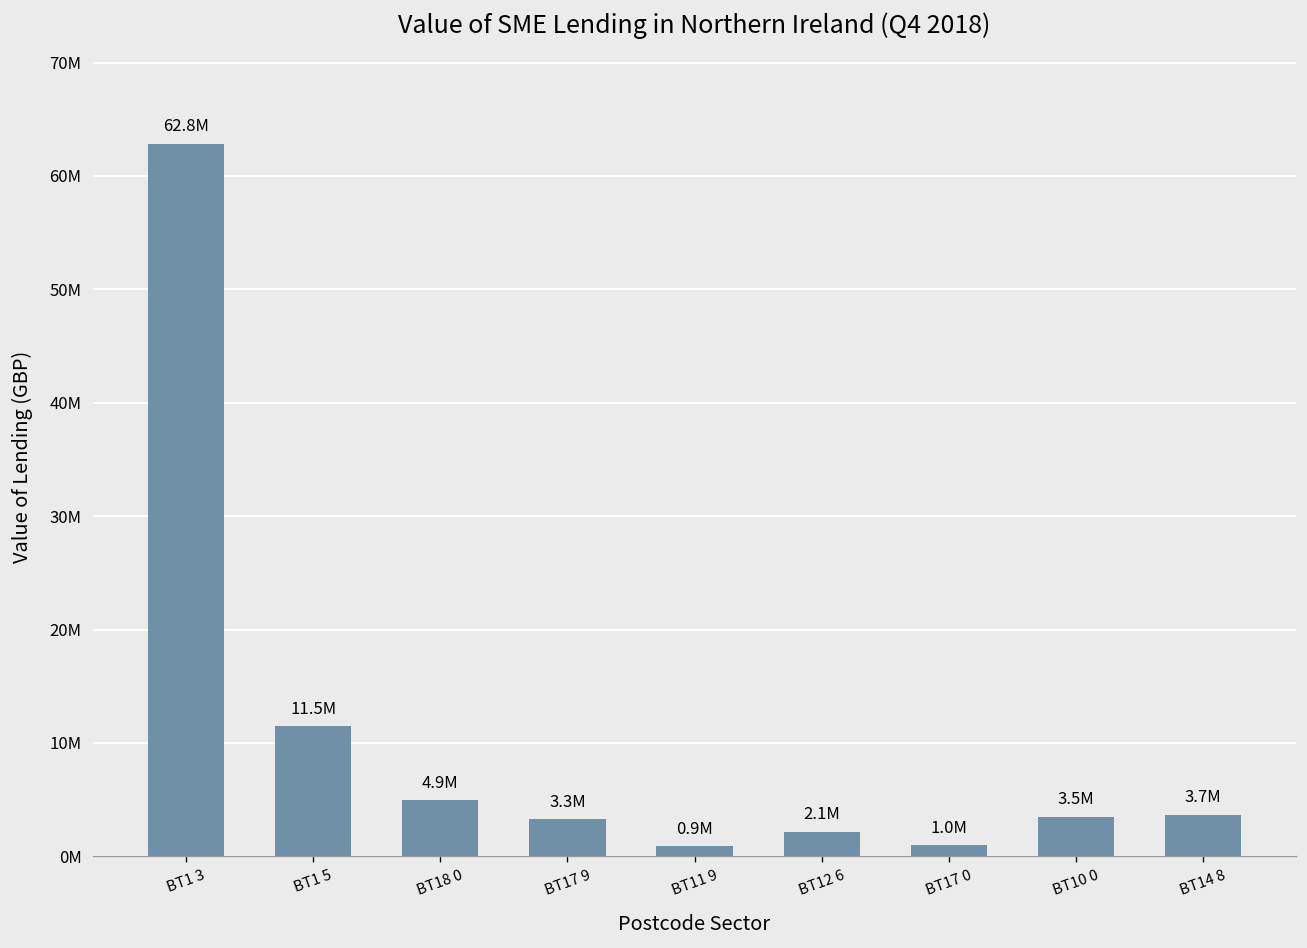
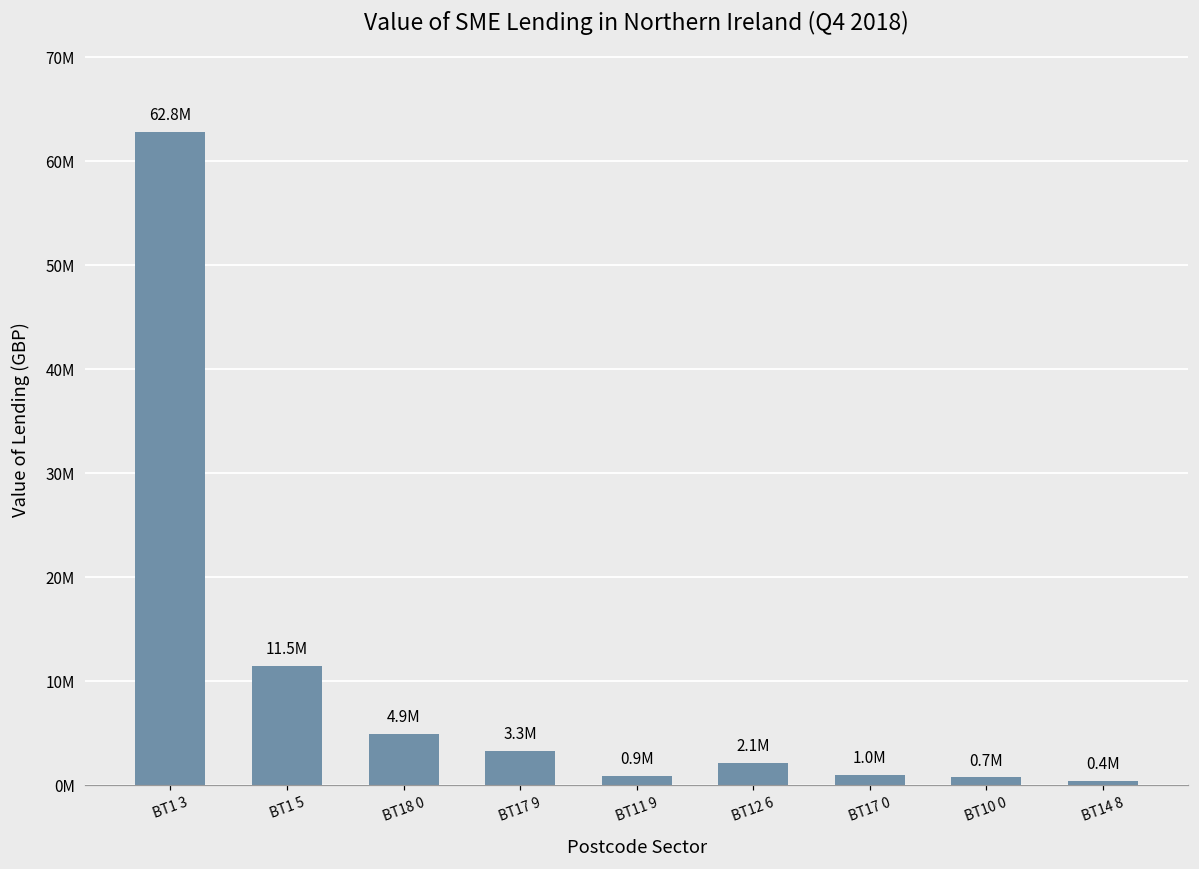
  {
    "BT1 3": "62.8M",
    "BT1 5": "11.5M",
    "BT18 0": "4.9M",
    "BT17 9": "3.3M",
    "BT11 9": "0.9M",
    "BT12 6": "2.1M",
    "BT17 0": "1.0M",
-   "BT10 0": "3.5M",
-   "BT14 8": "3.7M"
+   "BT10 0": "0.7M",
+   "BT14 8": "0.4M"
  }
